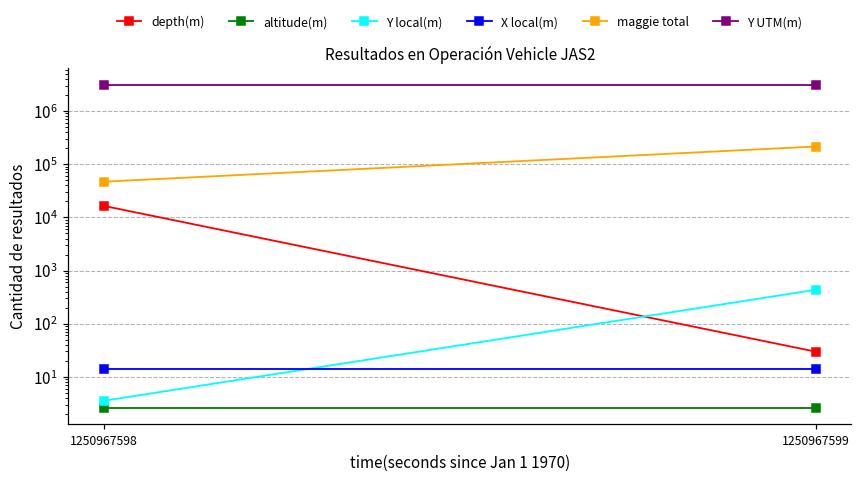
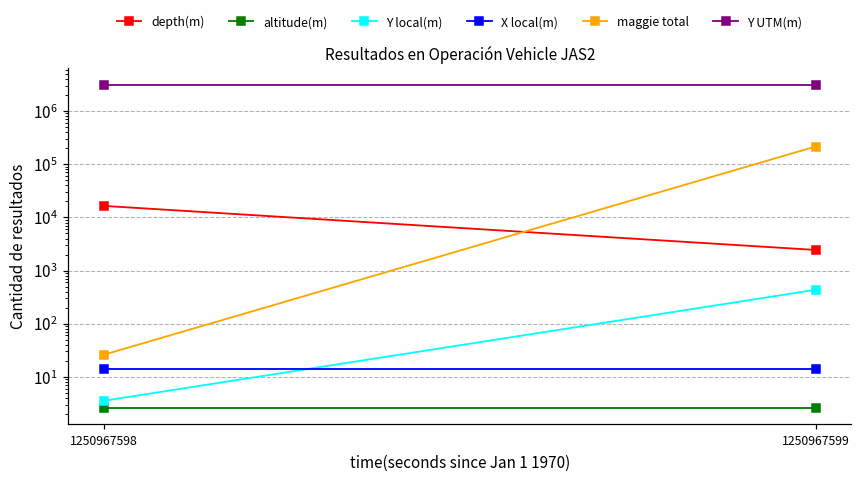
  {
    "depth(m)": {
      "1250967598": 16000,
-     "1250967599": 30
+     "1250967599": 2000
    },
    "altitude(m)": {
      "1250967598": 3,
      "1250967599": 3
    },
    "Y local(m)": {
      "1250967598": 4,
      "1250967599": 400
    },
    "X local(m)": {
      "1250967598": 14,
      "1250967599": 14
    },
    "maggie total": {
-     "1250967598": 50000,
+     "1250967598": 30,
      "1250967599": 200000
    },
    "Y UTM(m)": {
      "1250967598": 3000000,
      "1250967599": 3000000
    }
  }
